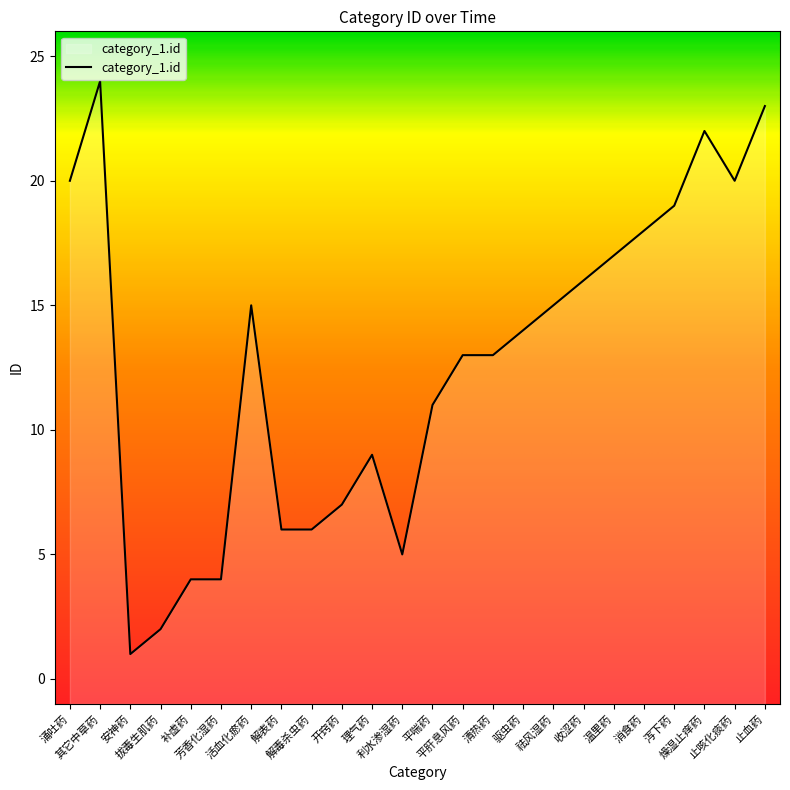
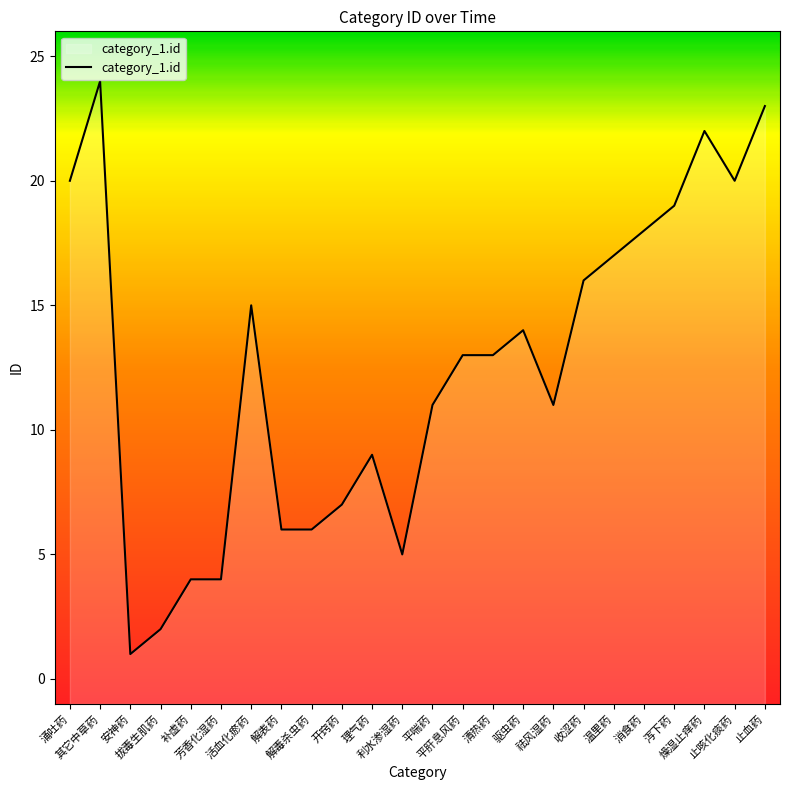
  {
    "涌吐药": 20,
    "其它中草药": 24,
    "安神药": 1,
    "拔毒生肌药": 2,
    "补虚药": 4,
    "芳香化湿药": 4,
    "活血化瘀药": 15,
    "解表药": 6,
    "解毒杀虫药": 6,
    "开窍药": 7,
    "理气药": 9,
    "利水渗湿药": 5,
    "平喘药": 11,
    "平肝息风药": 13,
    "清热药": 13,
    "驱虫药": 14,
-   "祛风湿药": 15,
+   "祛风湿药": 11,
    "收涩药": 16,
    "温里药": 17,
    "消食药": 18,
    "泻下药": 19,
    "燥湿止痒药": 22,
    "止咳化痰药": 20,
    "止血药": 23
  }
